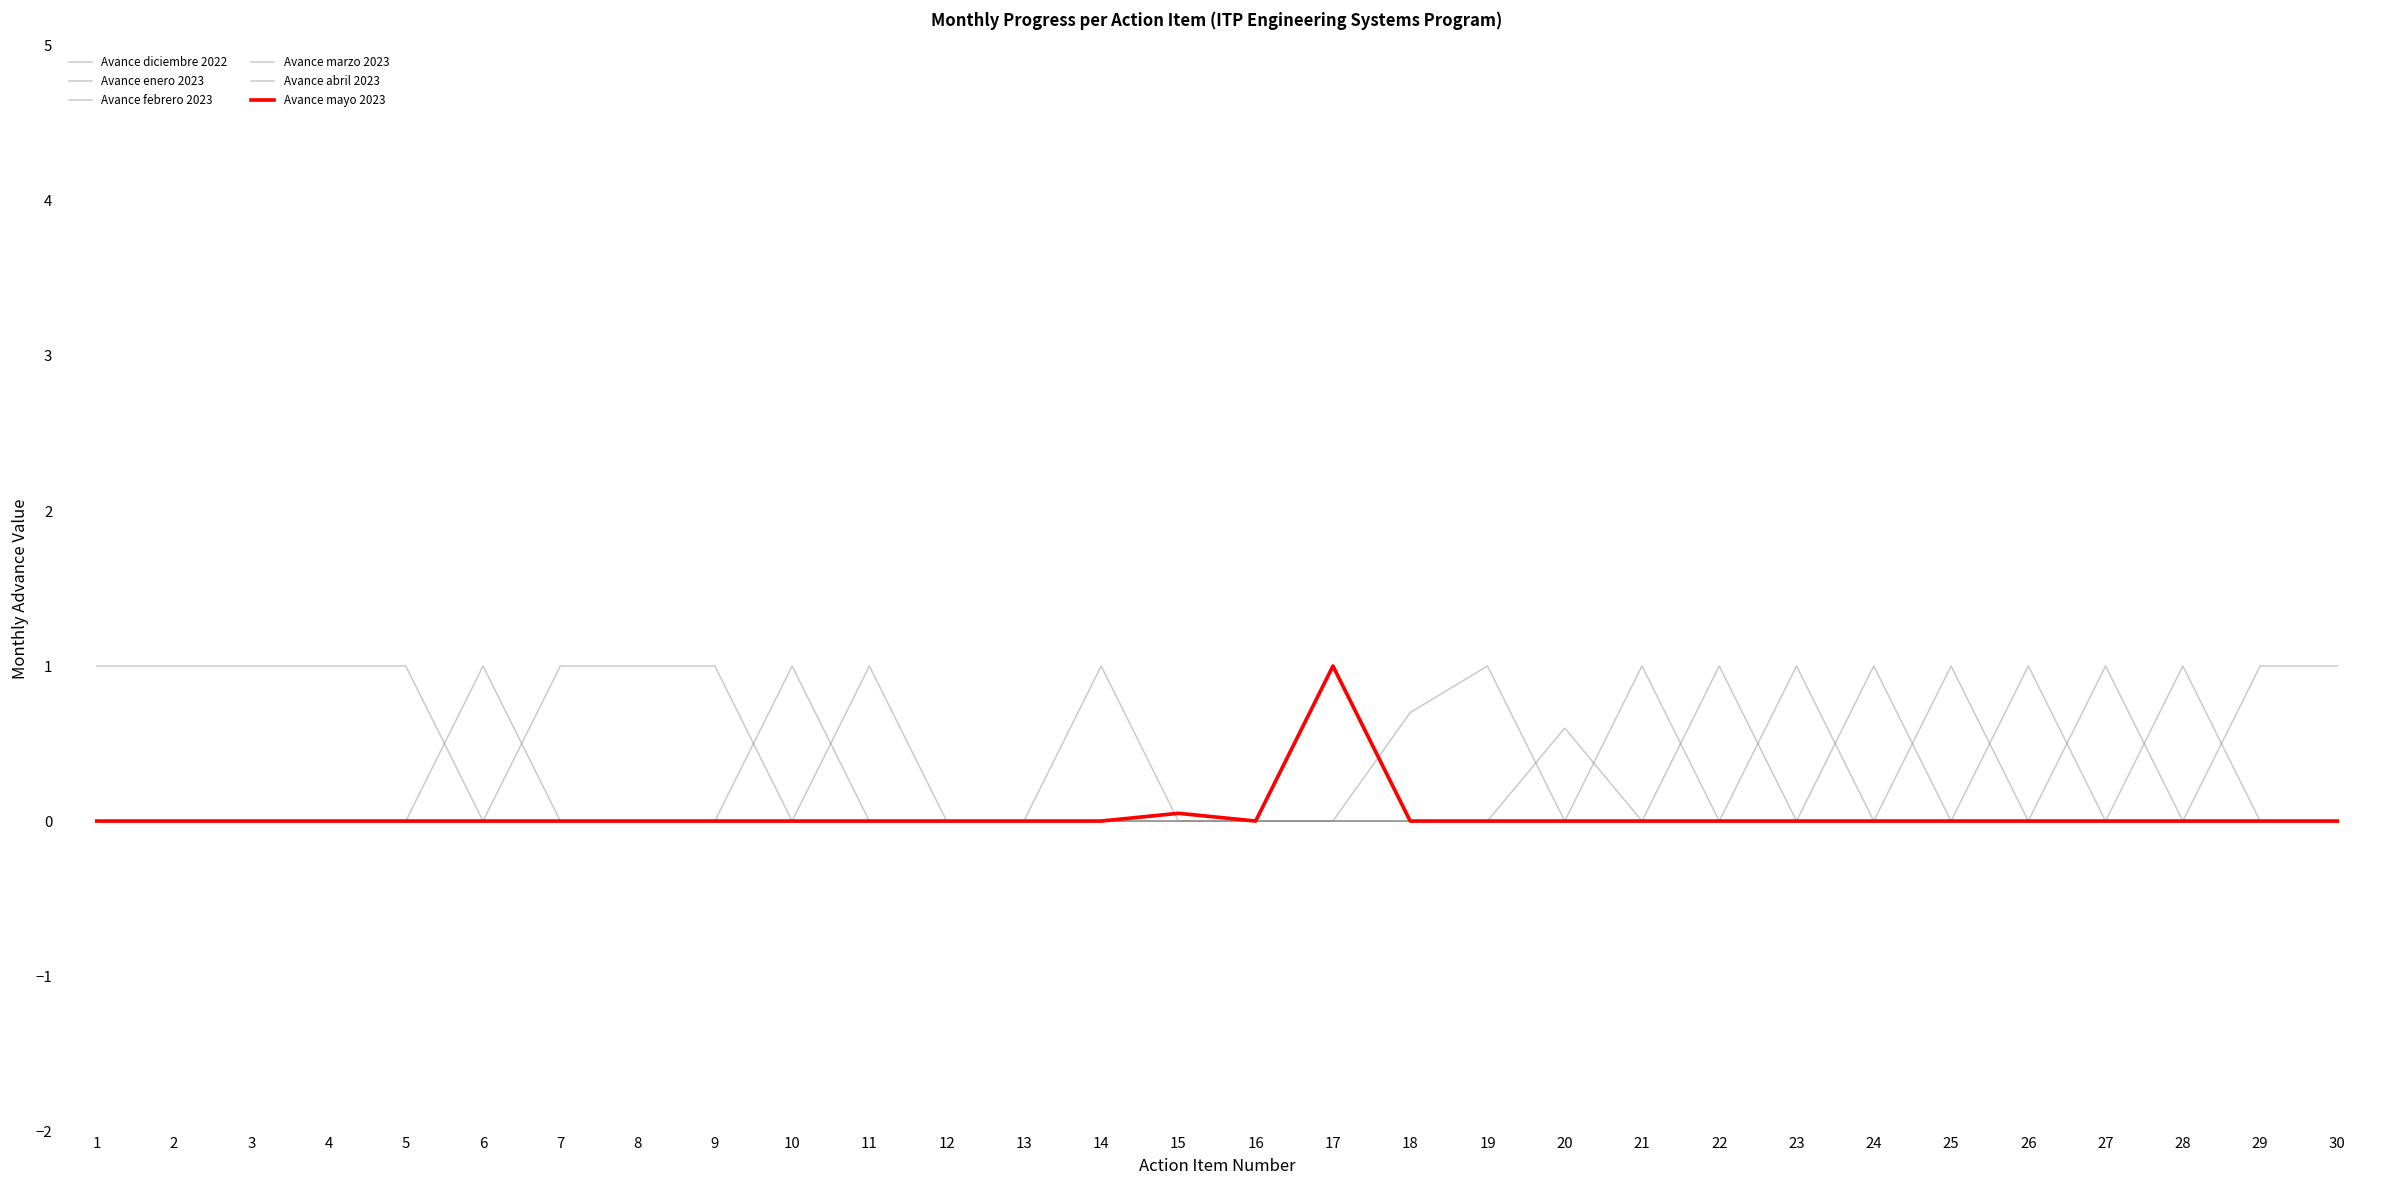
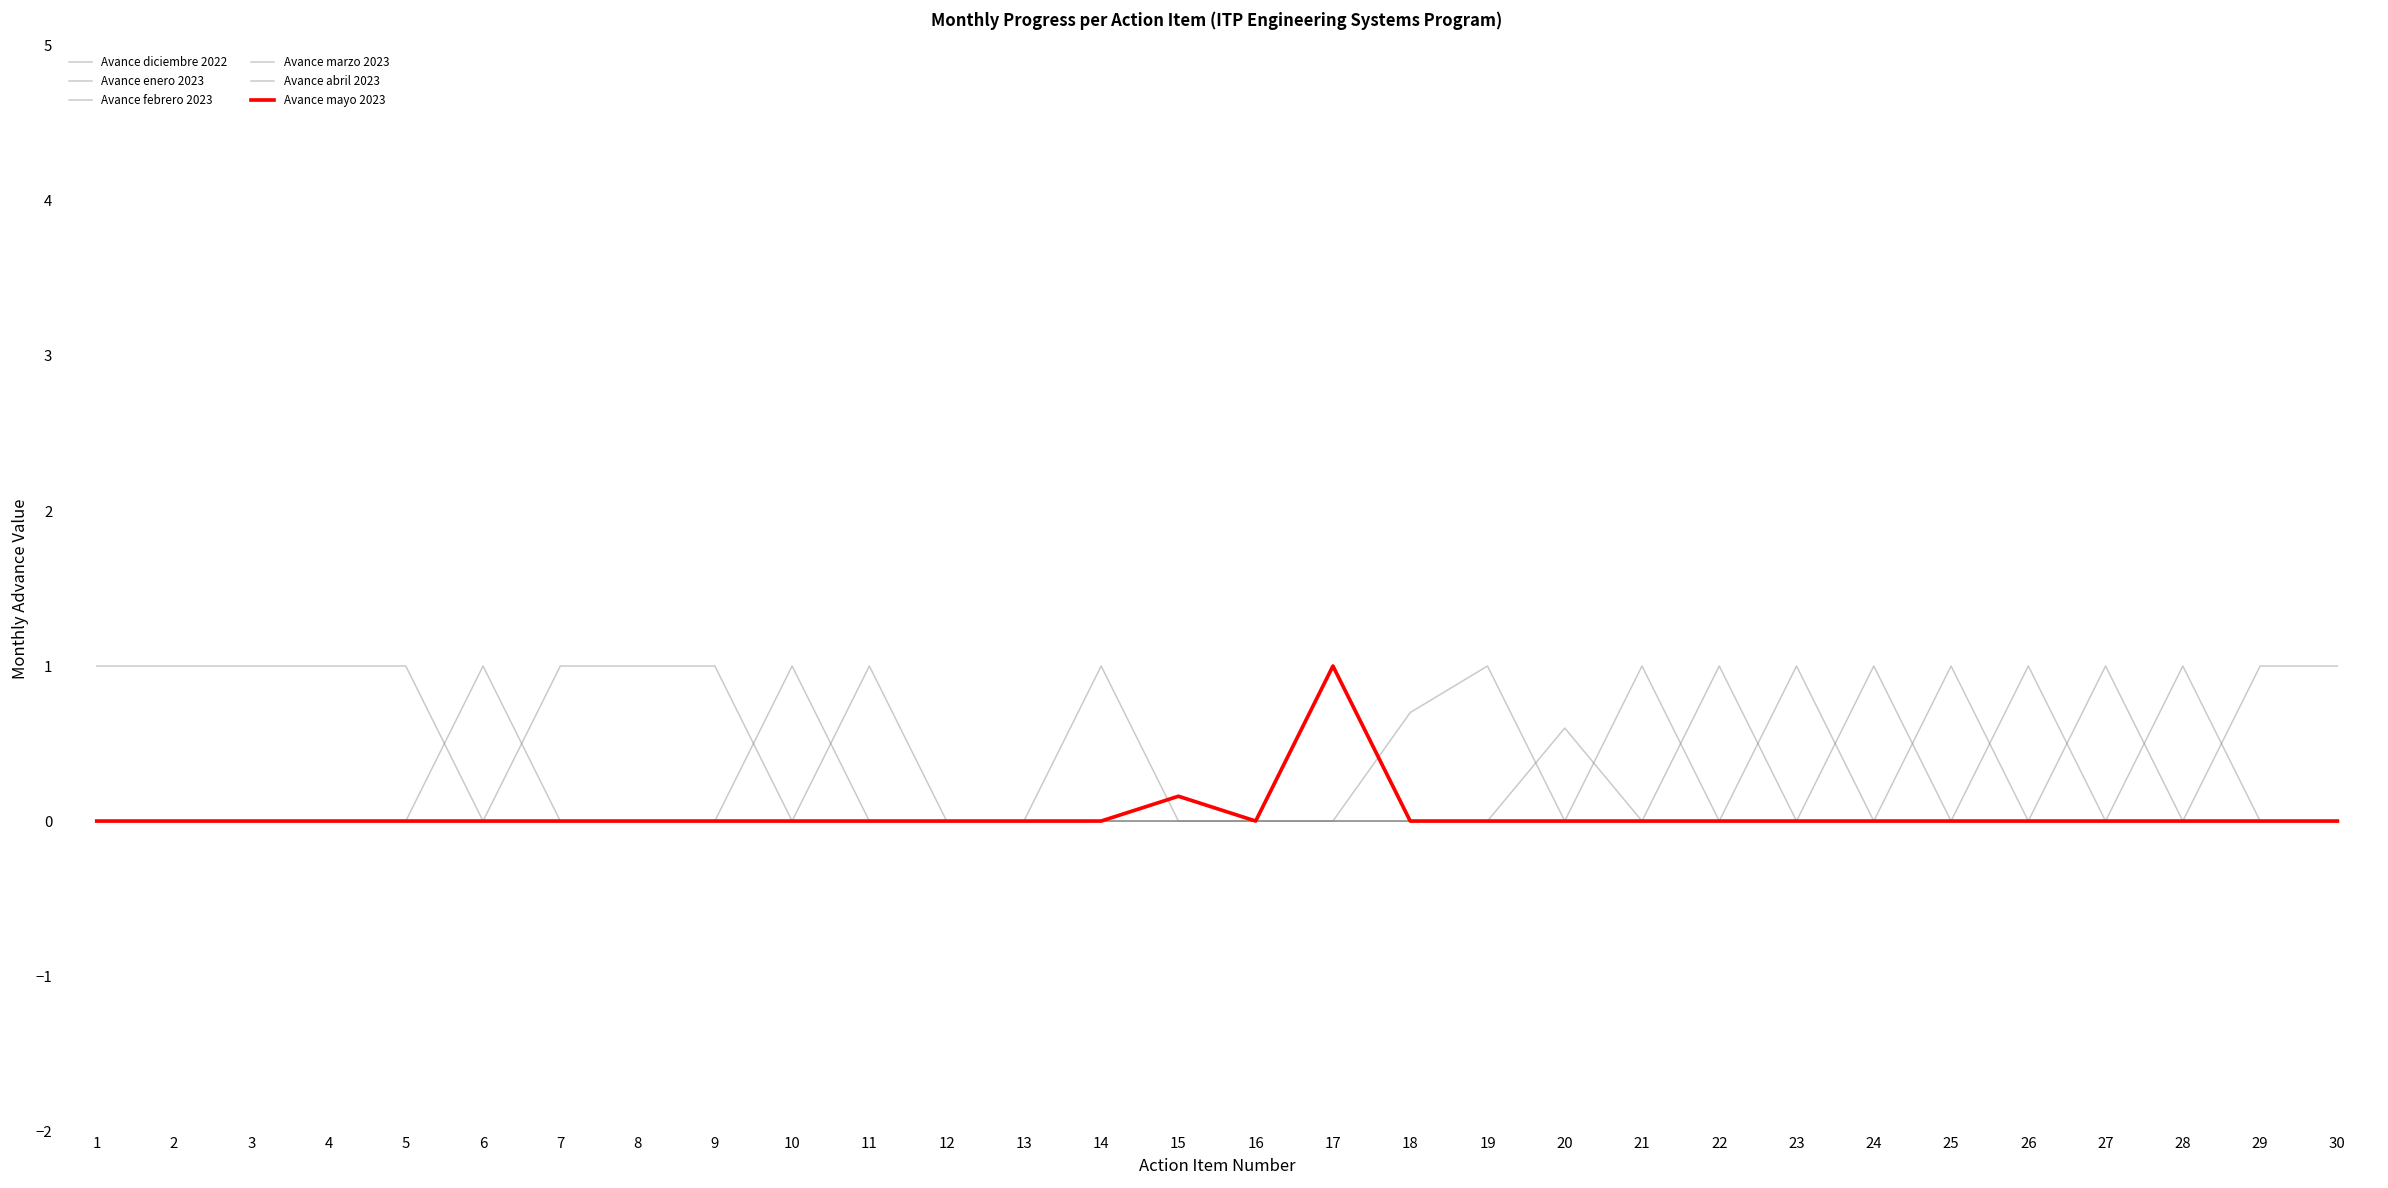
  {
    "Avance mayo 2023": {
-     "15": 0.05,
+     "15": 0.16,
      "17": 1.00
    }
  }
